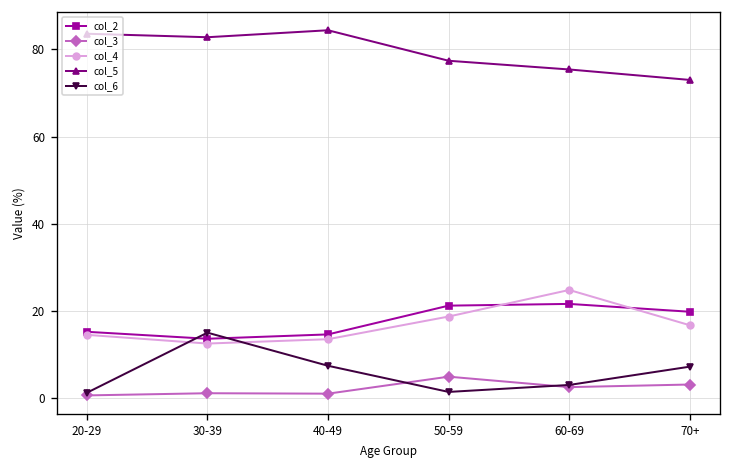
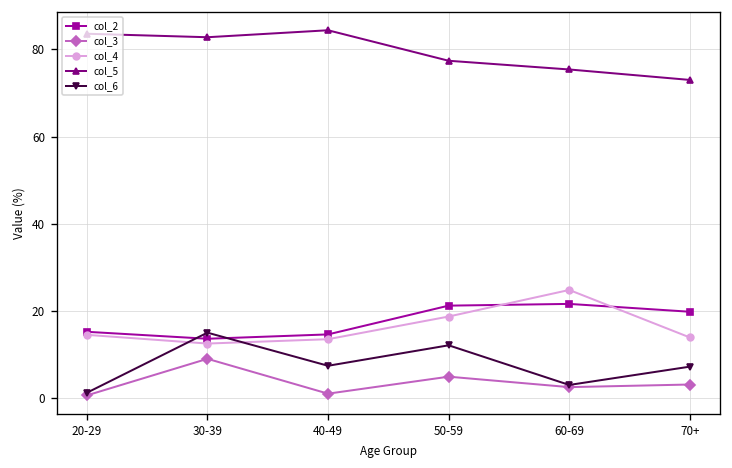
  {
    "col_3": {
-     "30-39": 1,
+     "30-39": 9,
      "40-49": 1,
      "50-59": 5,
      "70+": 3
    },
    "col_4": {
      "30-39": 13,
      "40-49": 14,
      "50-59": 19,
      "60-69": 25,
-     "70+": 17
+     "70+": 14
    },
    "col_6": {
      "30-39": 15,
      "40-49": 7,
-     "50-59": 1,
+     "50-59": 12,
      "70+": 7
    }
  }
